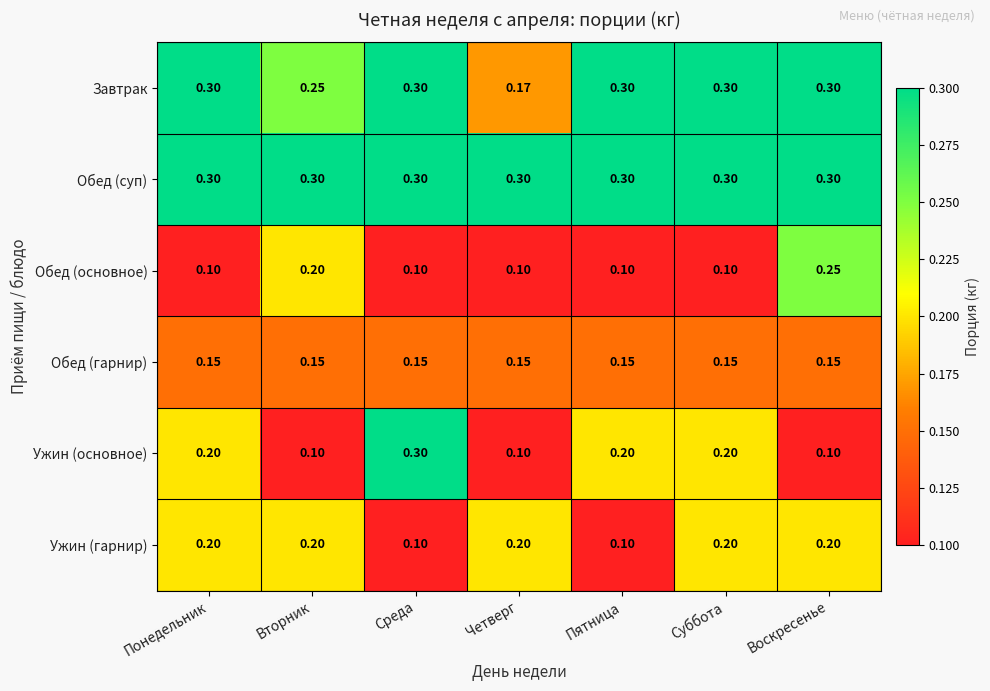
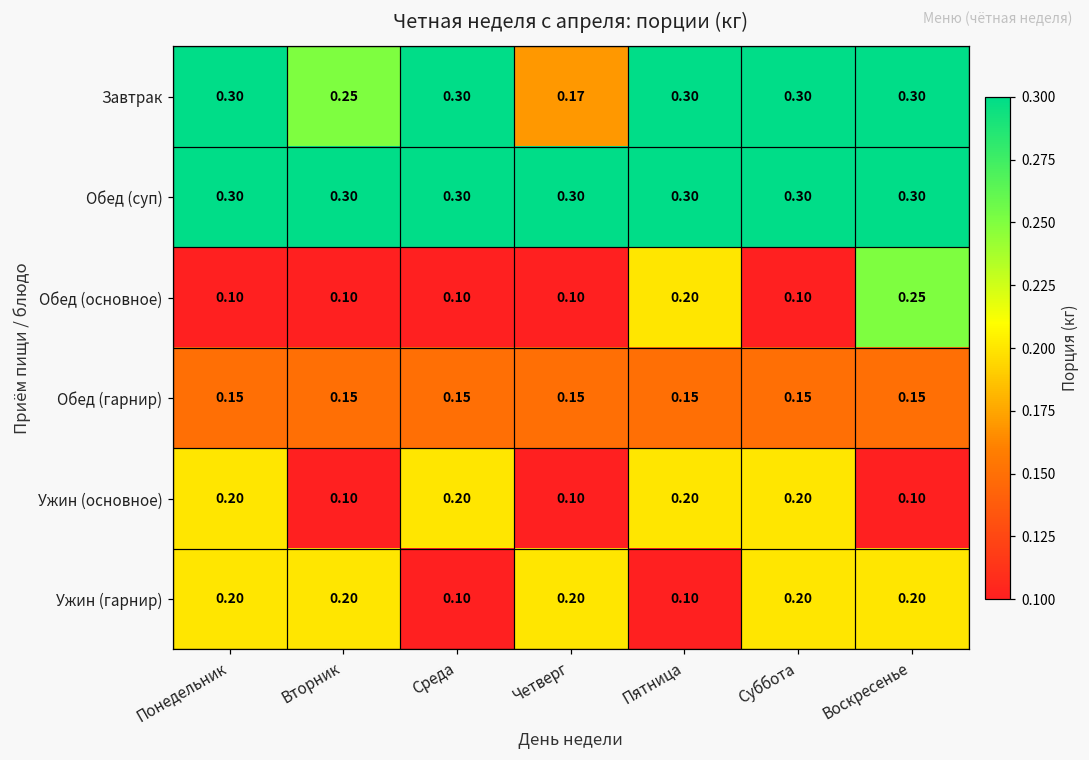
  {
    "Завтрак": {
      "Понедельник": 0.30,
      "Вторник": 0.25,
      "Среда": 0.30,
      "Четверг": 0.17,
      "Пятница": 0.30,
      "Суббота": 0.30,
      "Воскресенье": 0.30
    },
    "Обед (суп)": {
      "Понедельник": 0.30,
      "Вторник": 0.30,
      "Среда": 0.30,
      "Четверг": 0.30,
      "Пятница": 0.30,
      "Суббота": 0.30,
      "Воскресенье": 0.30
    },
    "Обед (основное)": {
      "Понедельник": 0.10,
-     "Вторник": 0.20,
+     "Вторник": 0.10,
      "Среда": 0.10,
      "Четверг": 0.10,
-     "Пятница": 0.10,
+     "Пятница": 0.20,
      "Суббота": 0.10,
      "Воскресенье": 0.25
    },
    "Обед (гарнир)": {
      "Понедельник": 0.15,
      "Вторник": 0.15,
      "Среда": 0.15,
      "Четверг": 0.15,
      "Пятница": 0.15,
      "Суббота": 0.15,
      "Воскресенье": 0.15
    },
    "Ужин (основное)": {
      "Понедельник": 0.20,
      "Вторник": 0.10,
-     "Среда": 0.30,
+     "Среда": 0.20,
      "Четверг": 0.10,
      "Пятница": 0.20,
      "Суббота": 0.20,
      "Воскресенье": 0.10
    },
    "Ужин (гарнир)": {
      "Понедельник": 0.20,
      "Вторник": 0.20,
      "Среда": 0.10,
      "Четверг": 0.20,
      "Пятница": 0.10,
      "Суббота": 0.20,
      "Воскресенье": 0.20
    }
  }
